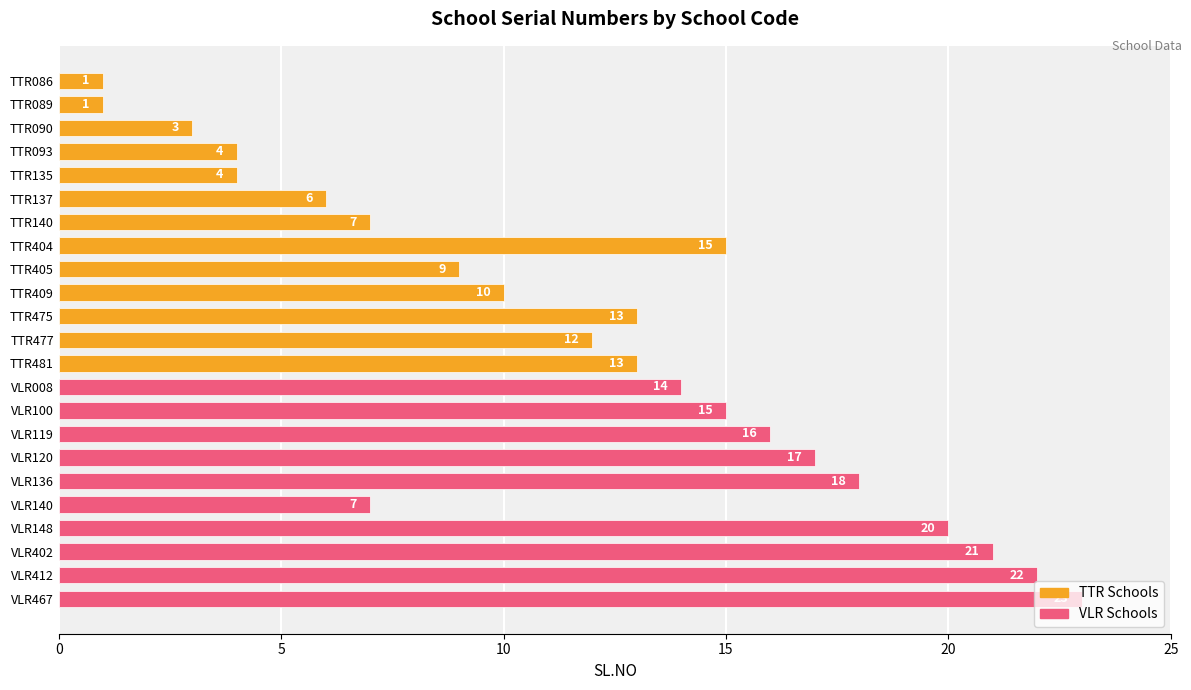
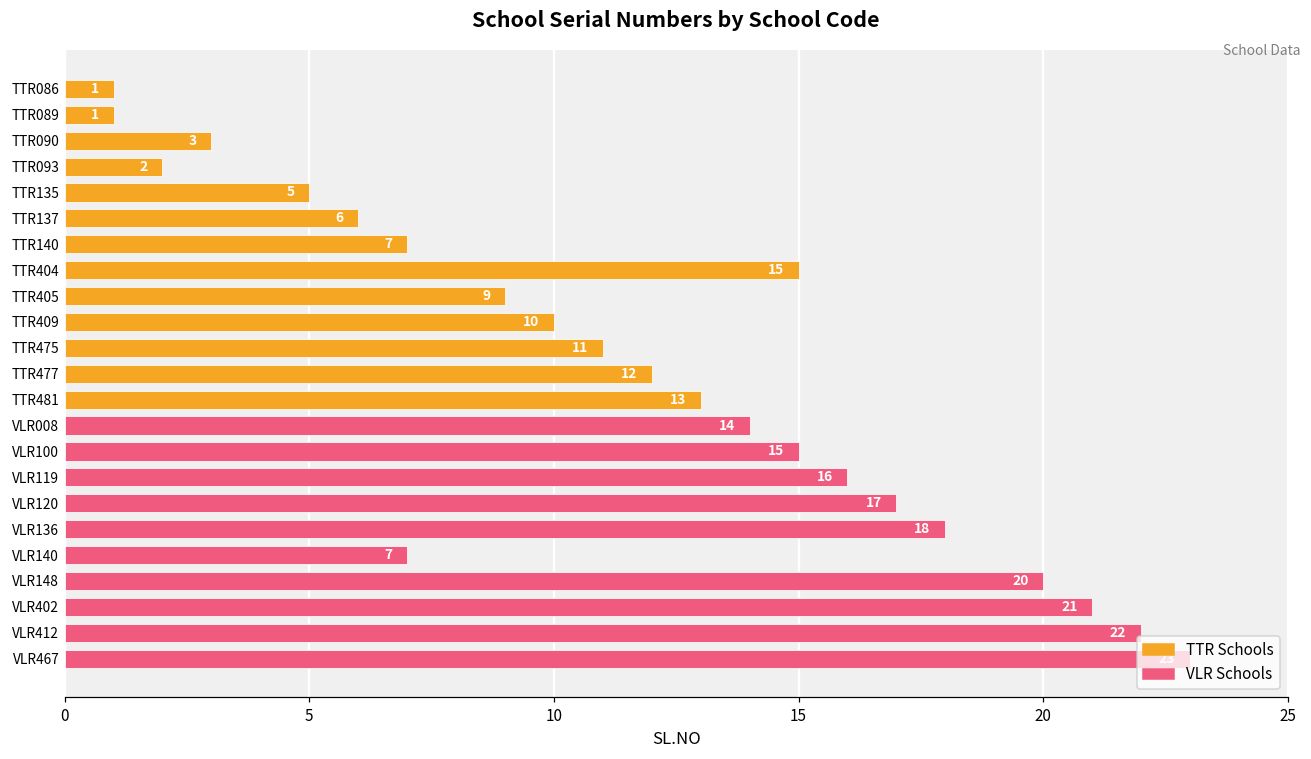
  {
    "TTR086": 1,
    "TTR089": 1,
    "TTR090": 3,
-   "TTR093": 4,
-   "TTR135": 4,
+   "TTR093": 2,
+   "TTR135": 5,
    "TTR137": 6,
    "TTR140": 7,
    "TTR404": 15,
    "TTR405": 9,
    "TTR409": 10,
-   "TTR475": 13,
+   "TTR475": 11,
    "TTR477": 12,
    "TTR481": 13,
    "VLR008": 14,
    "VLR100": 15,
    "VLR119": 16,
    "VLR120": 17,
    "VLR136": 18,
    "VLR140": 7,
    "VLR148": 20,
    "VLR402": 21,
    "VLR412": 22
  }
